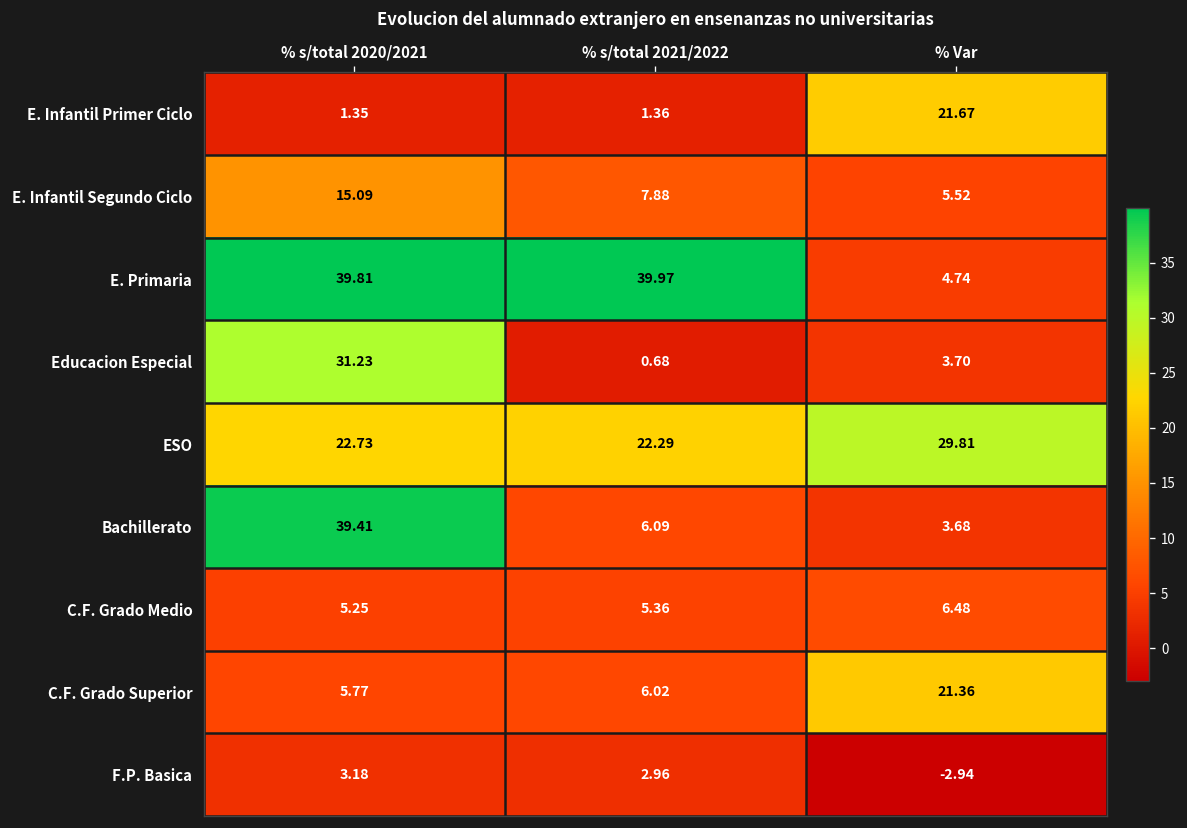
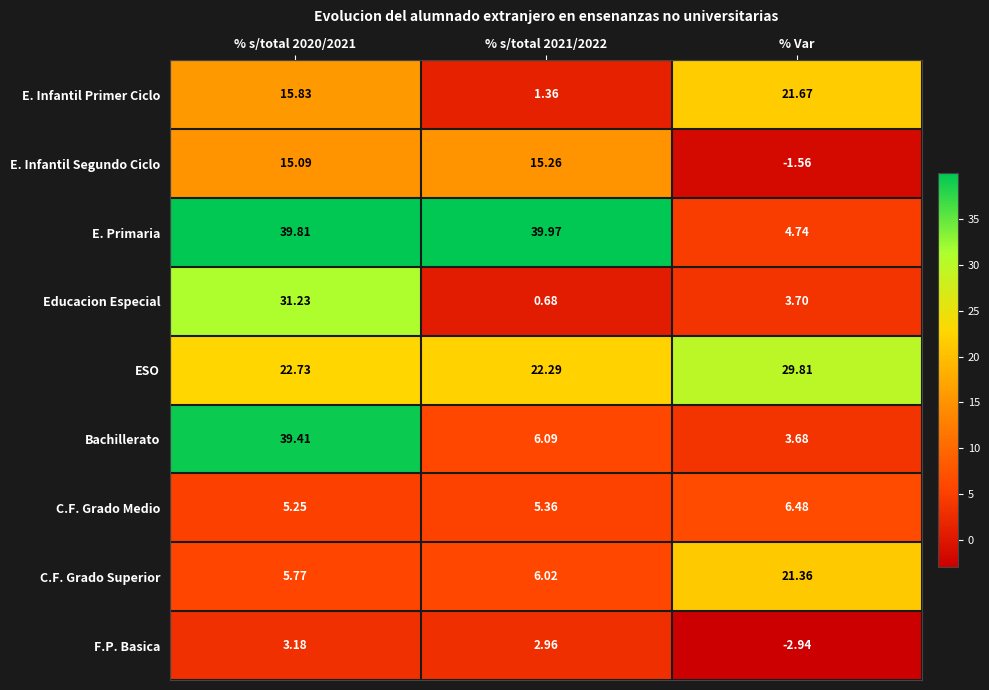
  {
    "E. Infantil Primer Ciclo": {
-     "% s/total 2020/2021": 1.35,
+     "% s/total 2020/2021": 15.83,
      "% s/total 2021/2022": 1.36,
      "% Var": 21.67
    },
    "E. Infantil Segundo Ciclo": {
      "% s/total 2020/2021": 15.09,
-     "% s/total 2021/2022": 7.88,
-     "% Var": 5.52
+     "% s/total 2021/2022": 15.26,
+     "% Var": -1.56
    },
    "E. Primaria": {
      "% s/total 2020/2021": 39.81,
      "% s/total 2021/2022": 39.97,
      "% Var": 4.74
    },
    "Educacion Especial": {
      "% s/total 2020/2021": 31.23,
      "% s/total 2021/2022": 0.68,
      "% Var": 3.70
    },
    "ESO": {
      "% s/total 2020/2021": 22.73,
      "% s/total 2021/2022": 22.29,
      "% Var": 29.81
    },
    "Bachillerato": {
      "% s/total 2020/2021": 39.41,
      "% s/total 2021/2022": 6.09,
      "% Var": 3.68
    },
    "C.F. Grado Medio": {
      "% s/total 2020/2021": 5.25,
      "% s/total 2021/2022": 5.36,
      "% Var": 6.48
    },
    "C.F. Grado Superior": {
      "% s/total 2020/2021": 5.77,
      "% s/total 2021/2022": 6.02,
      "% Var": 21.36
    },
    "F.P. Basica": {
      "% s/total 2020/2021": 3.18,
      "% s/total 2021/2022": 2.96,
      "% Var": -2.94
    }
  }
